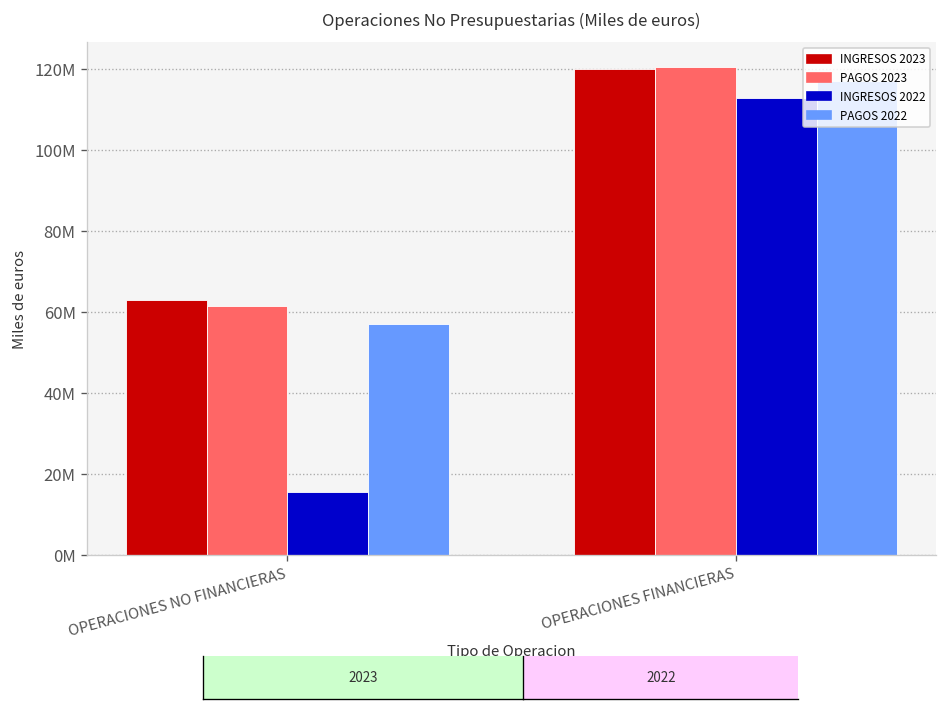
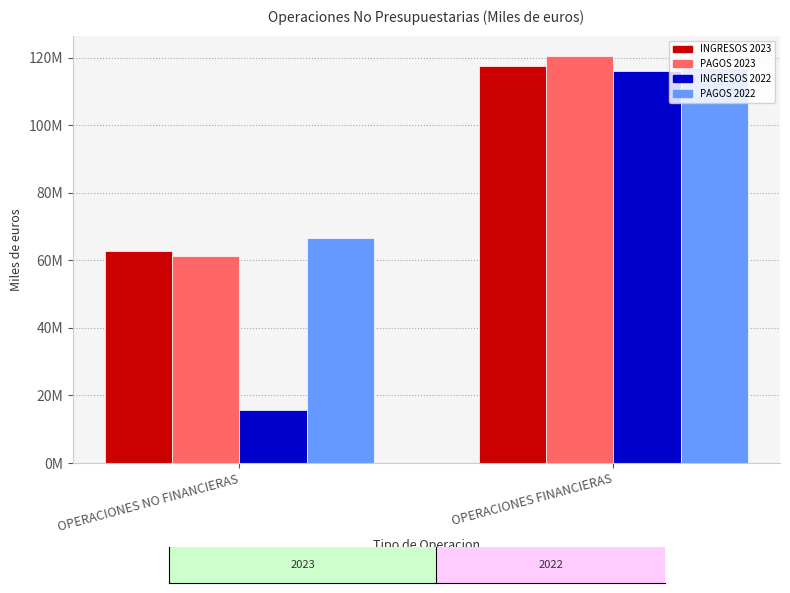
  {
    "INGRESOS 2023": {
      "OPERACIONES NO FINANCIERAS": 63000000,
-     "OPERACIONES FINANCIERAS": 120000000
+     "OPERACIONES FINANCIERAS": 117000000
    },
    "PAGOS 2023": {
      "OPERACIONES NO FINANCIERAS": 61000000,
      "OPERACIONES FINANCIERAS": 121000000
    },
    "INGRESOS 2022": {
      "OPERACIONES NO FINANCIERAS": 16000000,
-     "OPERACIONES FINANCIERAS": 113000000
+     "OPERACIONES FINANCIERAS": 116000000
    },
    "PAGOS 2022": {
-     "OPERACIONES NO FINANCIERAS": 57000000
+     "OPERACIONES NO FINANCIERAS": 67000000
    }
  }
